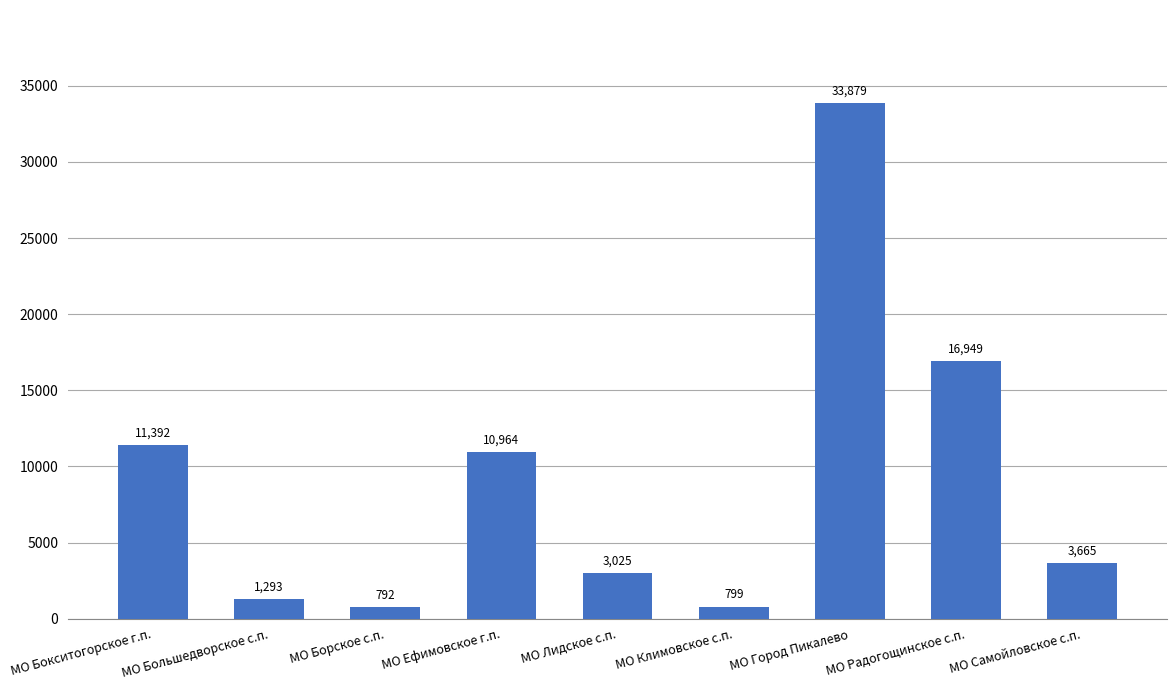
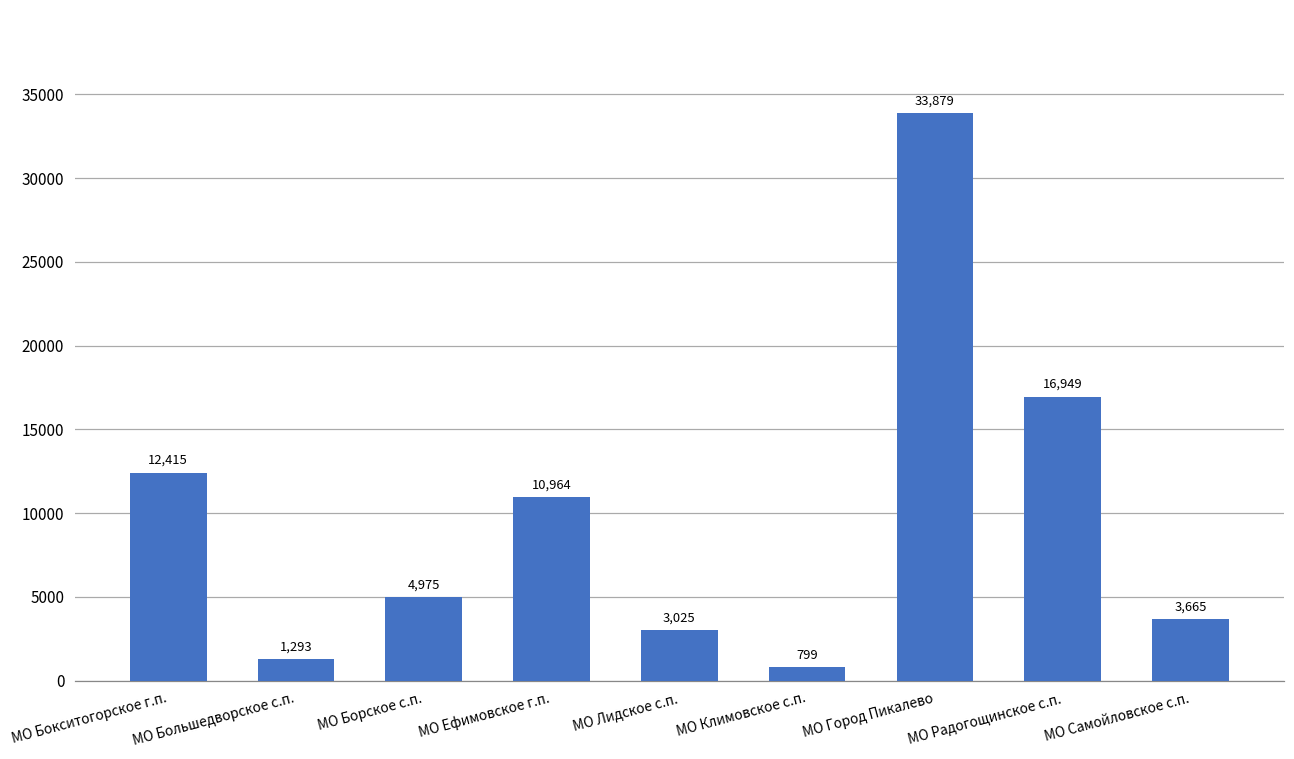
  {
-   "МО Бокситогорское г.п.": "11,392",
+   "МО Бокситогорское г.п.": "12,415",
    "МО Большедворское с.п.": "1,293",
-   "МО Борское с.п.": "792",
+   "МО Борское с.п.": "4,975",
    "МО Ефимовское г.п.": "10,964",
    "МО Лидское с.п.": "3,025",
    "МО Климовское с.п.": "799",
    "МО Город Пикалево": "33,879",
    "МО Радогощинское с.п.": "16,949",
    "МО Самойловское с.п.": "3,665"
  }
